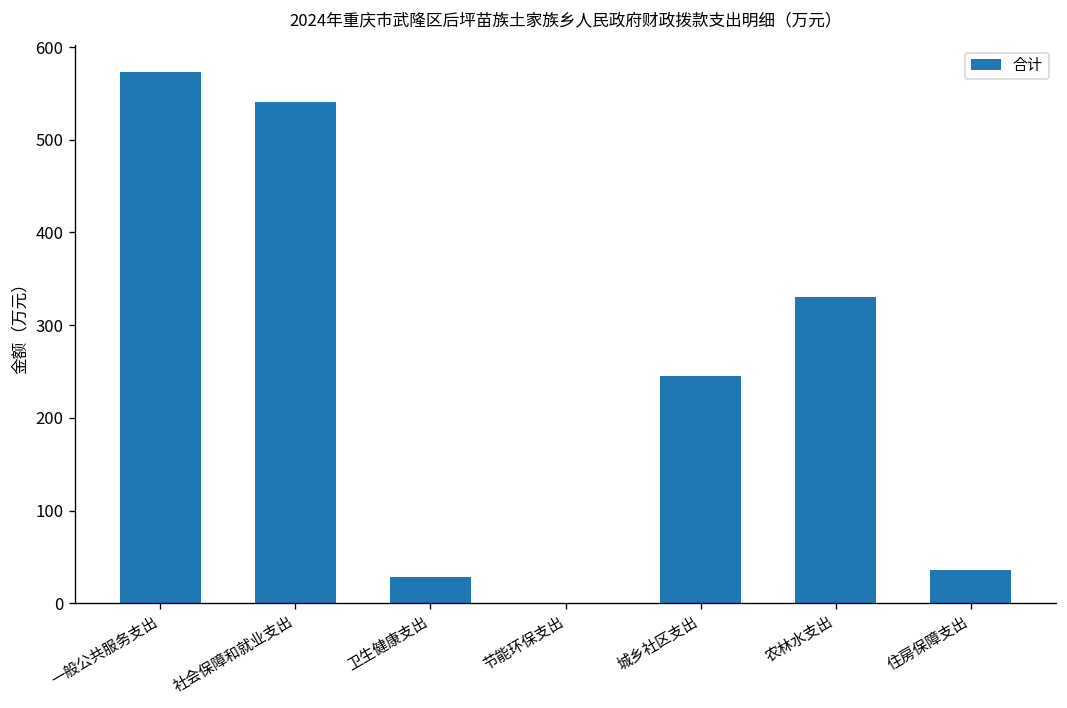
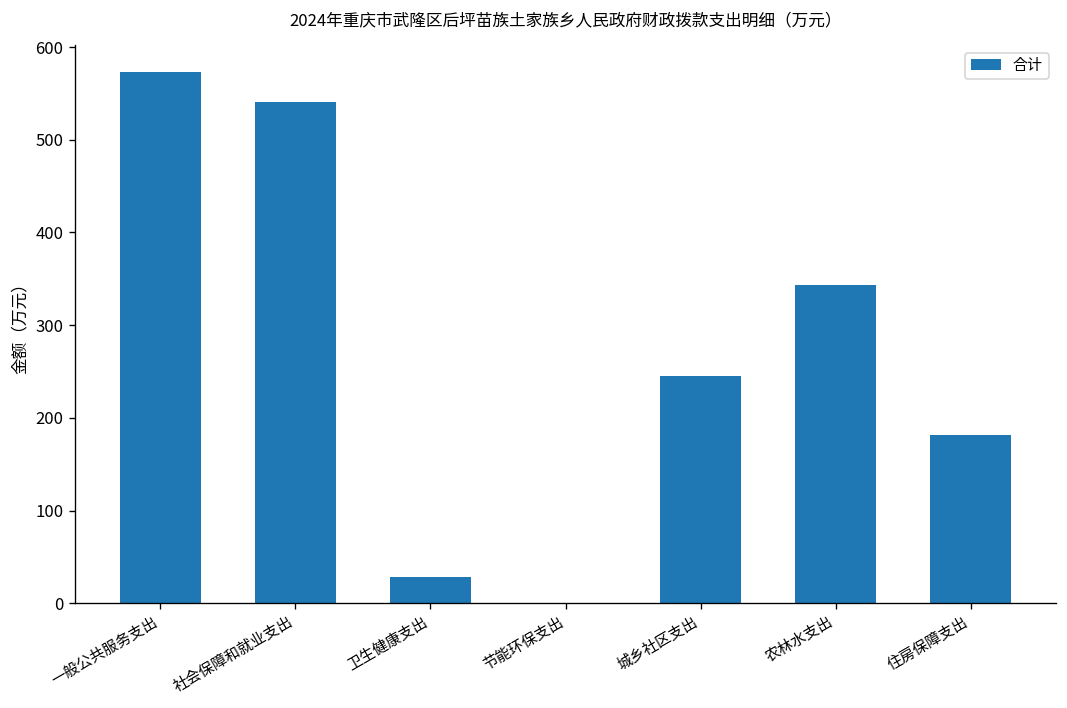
  {
    "一般公共服务支出": 570,
    "社会保障和就业支出": 540,
    "卫生健康支出": 30,
    "城乡社区支出": 250,
-   "农林水支出": 330,
-   "住房保障支出": 40
+   "农林水支出": 340,
+   "住房保障支出": 180
  }
